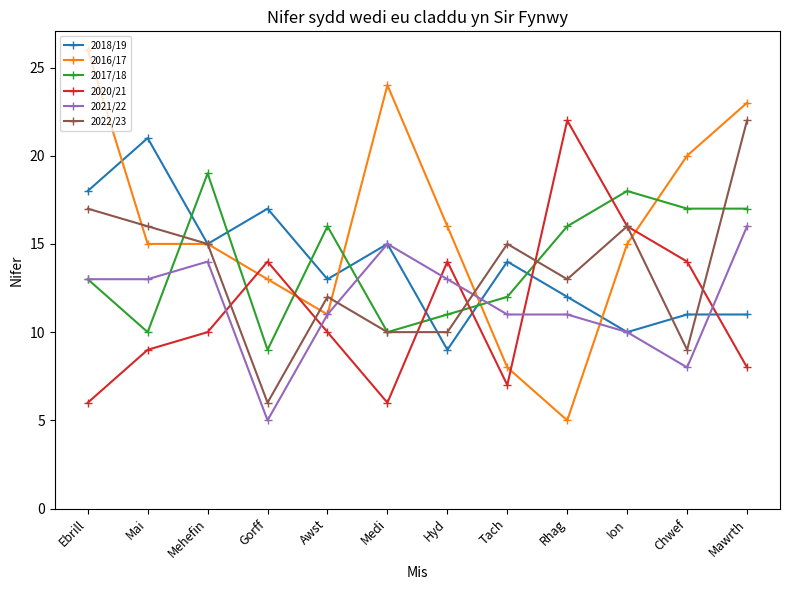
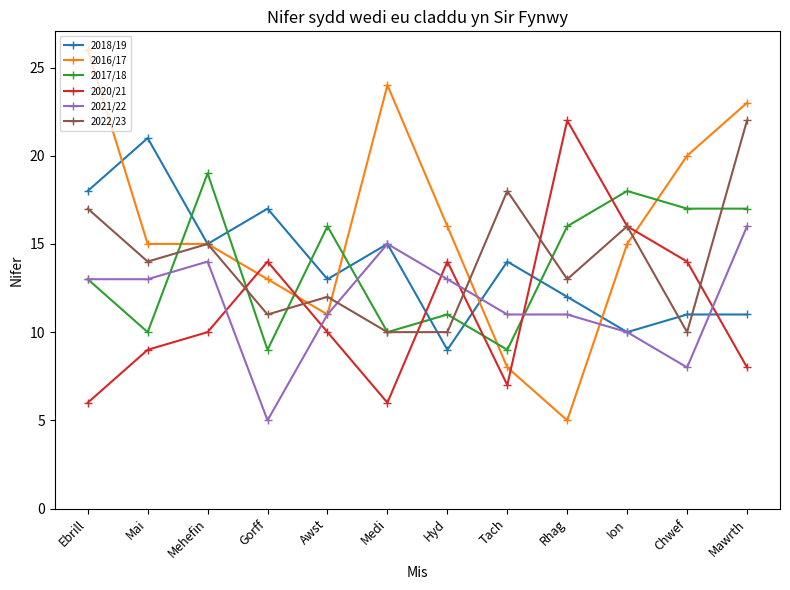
  {
    "2018/19": {
      "Ebrill": 18,
      "Mai": 21,
      "Gorff": 17,
      "Awst": 13,
      "Hyd": 9,
      "Tach": 14,
      "Rhag": 12,
      "Chwef": 11,
      "Mawrth": 11
    },
    "2016/17": {
      "Mai": 15,
      "Gorff": 13,
      "Medi": 24,
      "Hyd": 16,
      "Tach": 8,
      "Rhag": 5,
      "Ion": 15,
      "Chwef": 20,
      "Mawrth": 23
    },
    "2017/18": {
      "Mai": 10,
      "Mehefin": 19,
      "Gorff": 9,
      "Awst": 16,
      "Hyd": 11,
-     "Tach": 12,
+     "Tach": 9,
      "Rhag": 16,
      "Ion": 18,
      "Chwef": 17,
      "Mawrth": 17
    },
    "2020/21": {
      "Ebrill": 6,
      "Mai": 9,
      "Mehefin": 10,
      "Gorff": 14,
      "Awst": 10,
      "Medi": 6,
      "Hyd": 14,
      "Tach": 7,
      "Rhag": 22,
      "Chwef": 14,
      "Mawrth": 8
    },
    "2021/22": {
      "Mai": 13,
      "Mehefin": 14,
      "Gorff": 5,
      "Hyd": 13,
      "Tach": 11,
      "Rhag": 11,
      "Chwef": 8,
      "Mawrth": 16
    },
    "2022/23": {
      "Ebrill": 17,
-     "Mai": 16,
-     "Gorff": 6,
+     "Mai": 14,
+     "Gorff": 11,
      "Awst": 12,
      "Hyd": 10,
-     "Tach": 15,
+     "Tach": 18,
      "Rhag": 13,
-     "Chwef": 9,
+     "Chwef": 10,
      "Mawrth": 22
    }
  }
